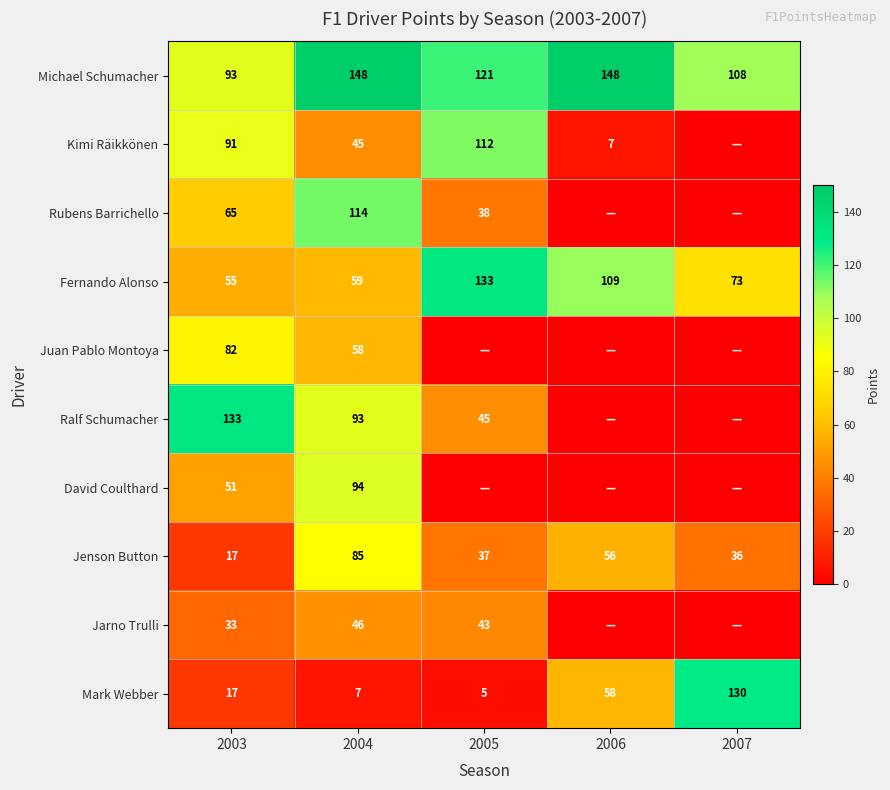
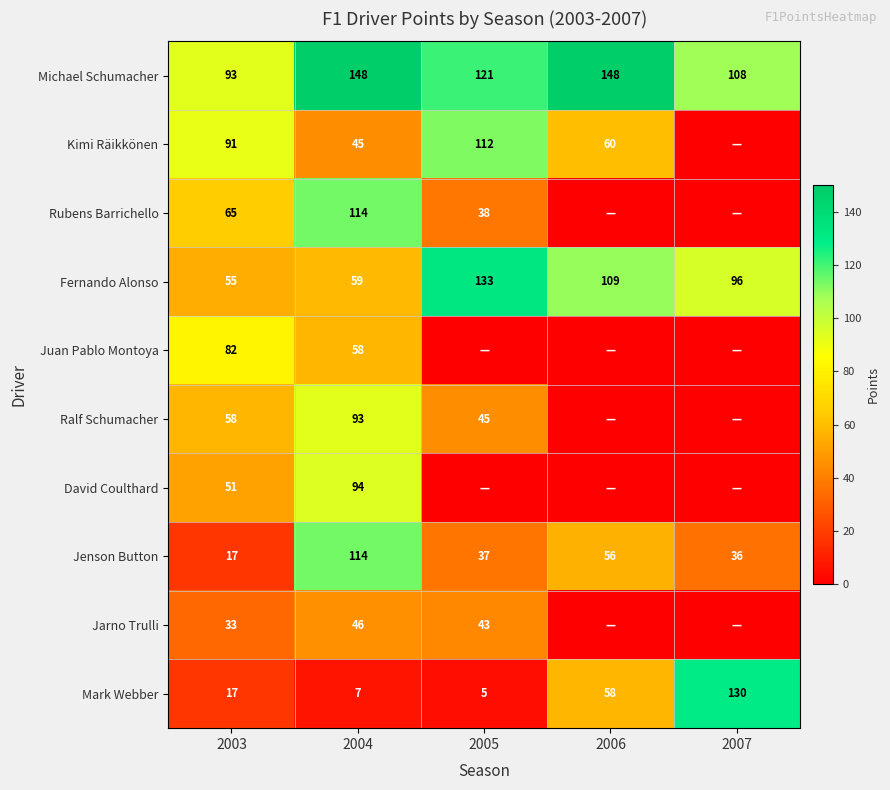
  {
    "Michael Schumacher": {
      "2003": 93,
      "2004": 148,
      "2005": 121,
      "2006": 148,
      "2007": 108
    },
    "Kimi Räikkönen": {
      "2003": 91,
      "2004": 45,
      "2005": 112,
-     "2006": 7
+     "2006": 60
    },
    "Rubens Barrichello": {
      "2003": 65,
      "2004": 114,
      "2005": 38
    },
    "Fernando Alonso": {
      "2003": 55,
      "2004": 59,
      "2005": 133,
      "2006": 109,
-     "2007": 73
+     "2007": 96
    },
    "Juan Pablo Montoya": {
      "2003": 82,
      "2004": 58
    },
    "Ralf Schumacher": {
-     "2003": 133,
+     "2003": 58,
      "2004": 93,
      "2005": 45
    },
    "David Coulthard": {
      "2003": 51,
      "2004": 94
    },
    "Jenson Button": {
      "2003": 17,
-     "2004": 85,
+     "2004": 114,
      "2005": 37,
      "2006": 56,
      "2007": 36
    },
    "Jarno Trulli": {
      "2003": 33,
      "2004": 46,
      "2005": 43
    },
    "Mark Webber": {
      "2003": 17,
      "2004": 7,
      "2005": 5,
      "2006": 58,
      "2007": 130
    }
  }
